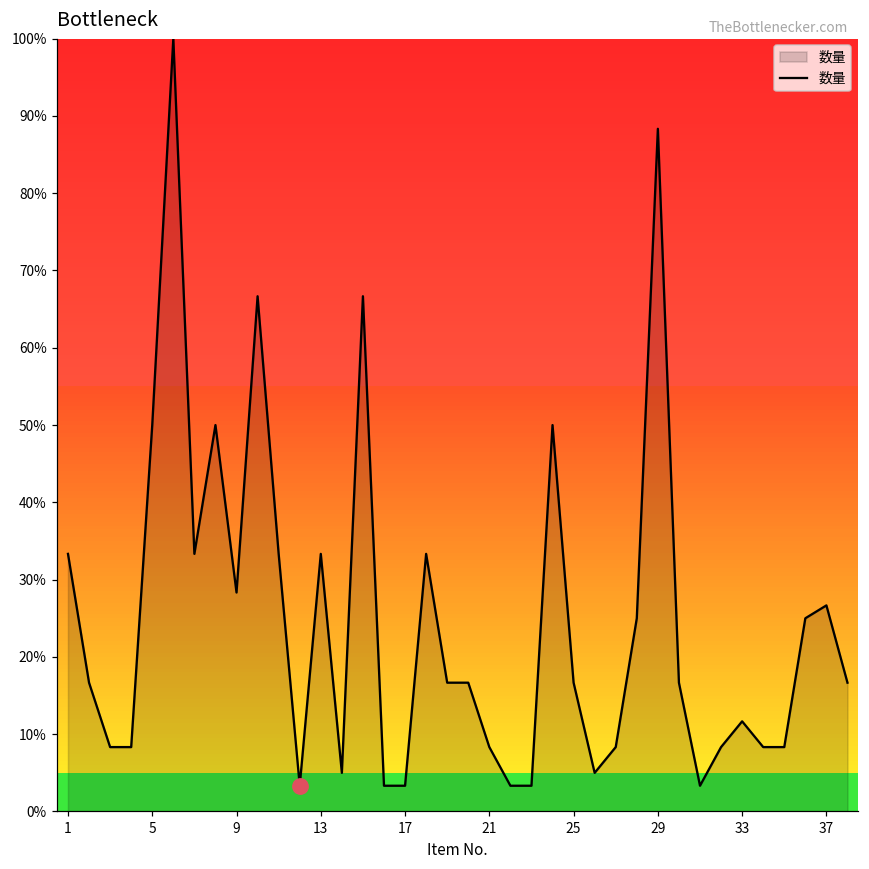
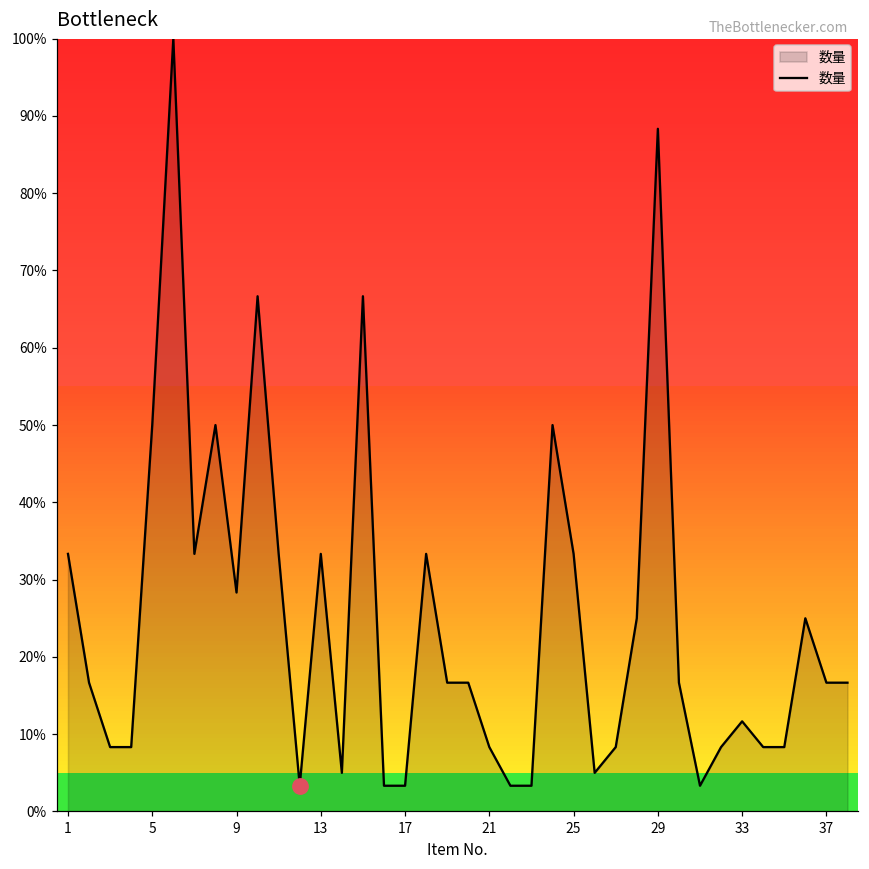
  {
    "数量": {
      "1": "33%",
      "5": "50%",
      "9": "28%",
      "13": "33%",
      "17": "3%",
      "21": "8%",
-     "25": "17%",
+     "25": "33%",
      "29": "88%",
      "33": "12%",
-     "37": "27%"
+     "37": "17%"
    }
  }
